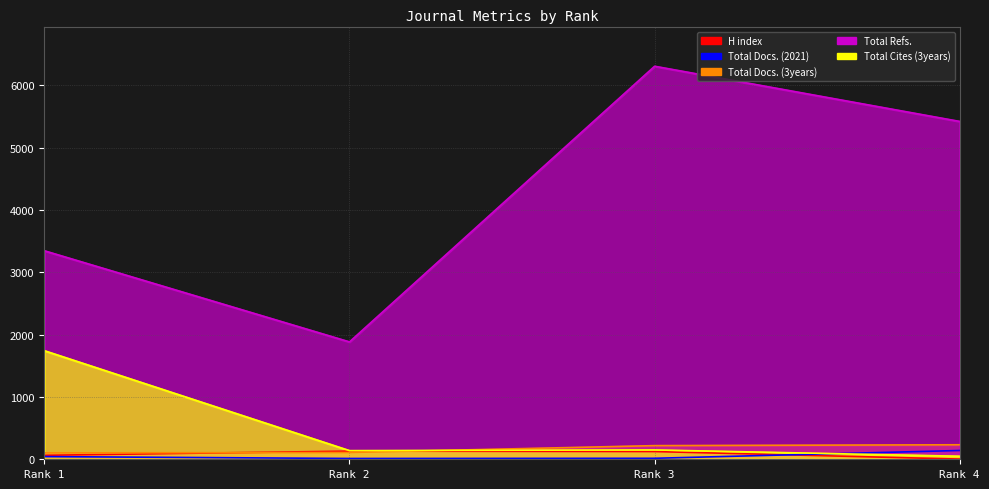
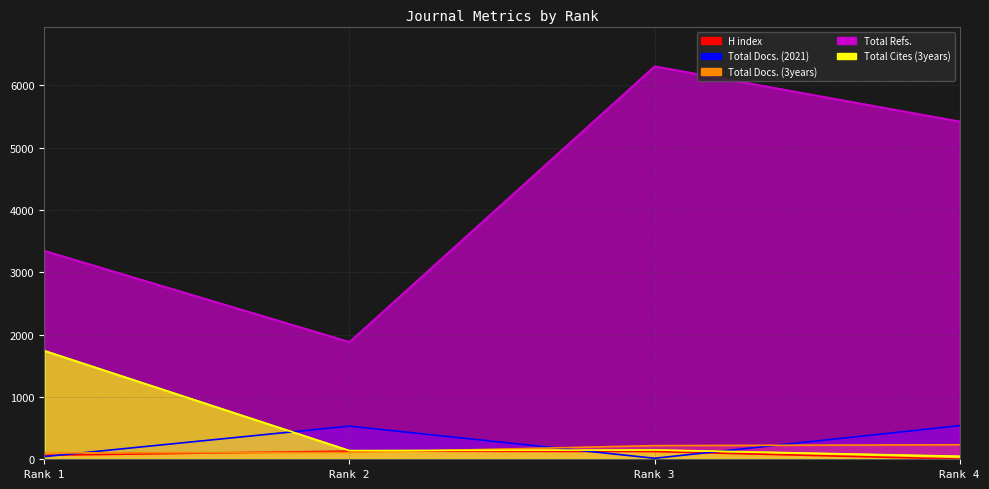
  {
    "H index": {
      "Rank 4": 0
    },
    "Total Docs. (2021)": {
-     "Rank 2": 0,
+     "Rank 2": 500,
      "Rank 3": 0,
-     "Rank 4": 100
+     "Rank 4": 500
    },
    "Total Docs. (3years)": {
      "Rank 3": 200,
      "Rank 4": 200
    },
    "Total Refs.": {
      "Rank 1": 3300,
      "Rank 2": 1900,
      "Rank 3": 6300,
      "Rank 4": 5400
    },
    "Total Cites (3years)": {
      "Rank 1": 1700,
      "Rank 4": 0
    }
  }
